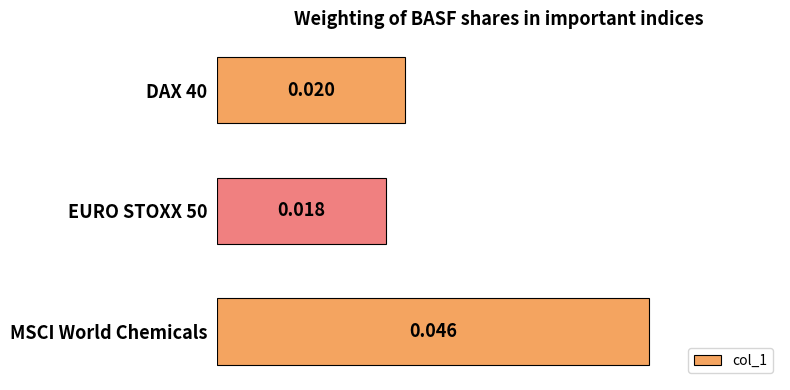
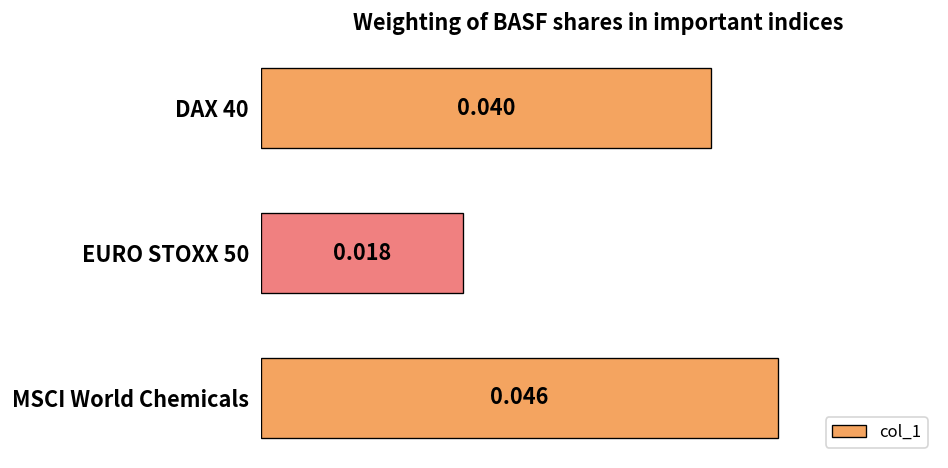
  {
-   "DAX 40": 0.020,
+   "DAX 40": 0.040,
    "EURO STOXX 50": 0.018,
    "MSCI World Chemicals": 0.046
  }
